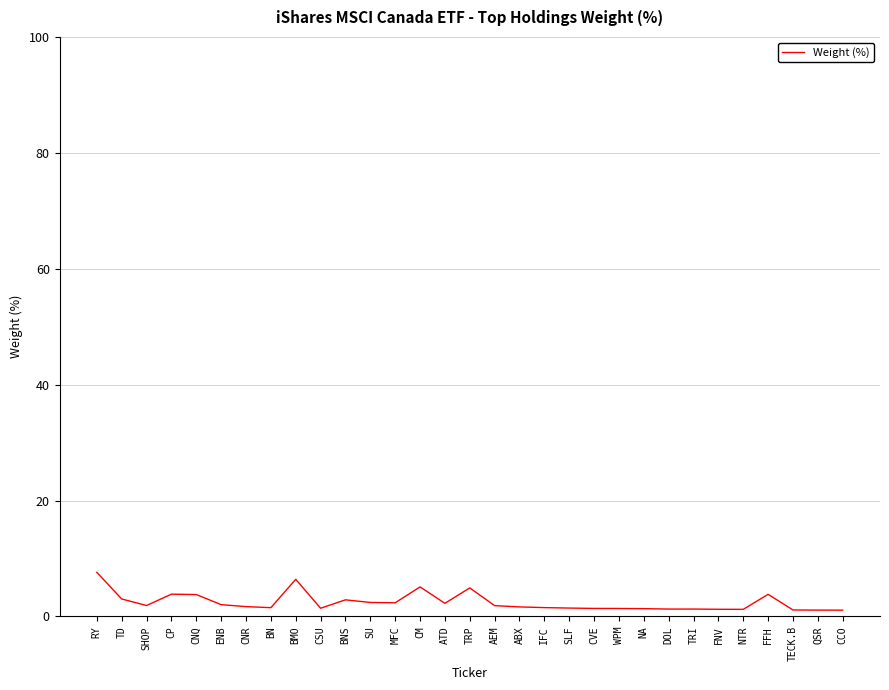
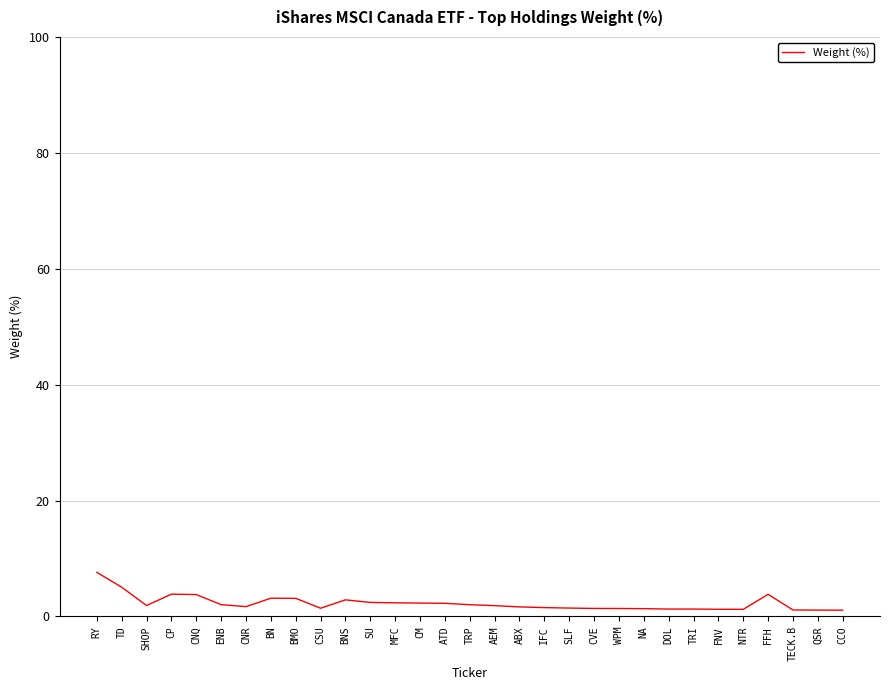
  {
    "RY": 8,
-   "TD": 3,
+   "TD": 5,
    "SHOP": 2,
    "CP": 4,
    "CNQ": 4,
    "ENB": 2,
    "CNR": 2,
-   "BN": 2,
-   "BMO": 6,
+   "BN": 3,
+   "BMO": 3,
    "CSU": 1,
    "BNS": 3,
    "SU": 2,
    "MFC": 2,
-   "CM": 5,
+   "CM": 2,
    "ATD": 2,
-   "TRP": 5,
+   "TRP": 2,
    "AEM": 2,
    "ABX": 2,
    "IFC": 2,
    "SLF": 1,
    "CVE": 1,
    "WPM": 1,
    "NA": 1,
    "DOL": 1,
    "TRI": 1,
    "FNV": 1,
    "NTR": 1,
    "FFH": 4,
    "TECK.B": 1,
    "QSR": 1,
    "CCO": 1
  }
